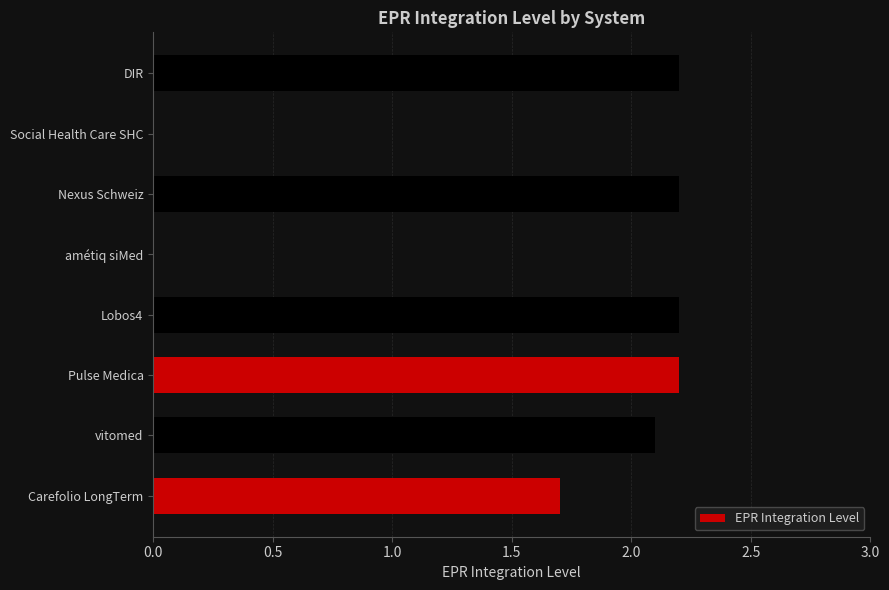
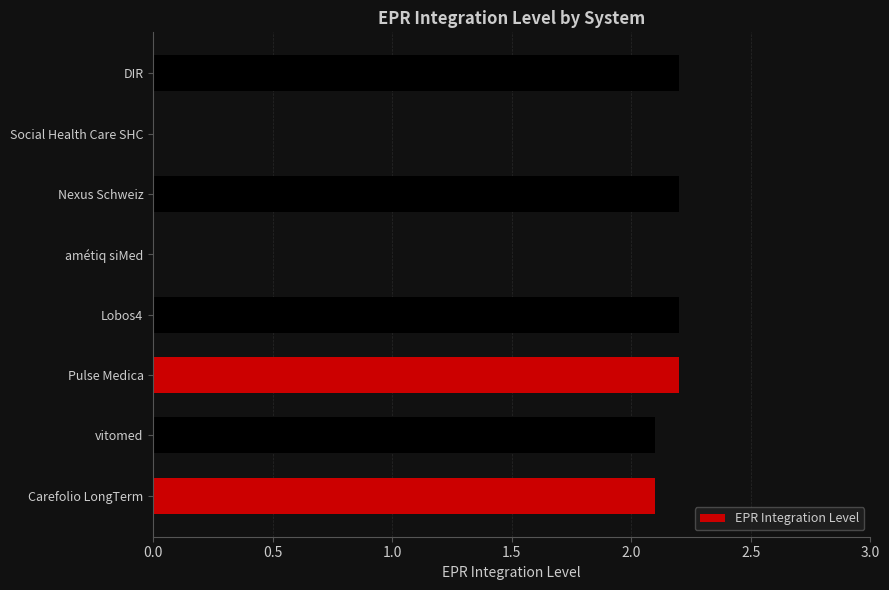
  {
    "DIR": 2.2,
    "Social Health Care SHC": 0.0,
    "Nexus Schweiz": 2.2,
    "amétiq siMed": 0.0,
    "Lobos4": 2.2,
    "Pulse Medica": 2.2,
    "vitomed": 2.1,
-   "Carefolio LongTerm": 1.7
+   "Carefolio LongTerm": 2.1
  }
